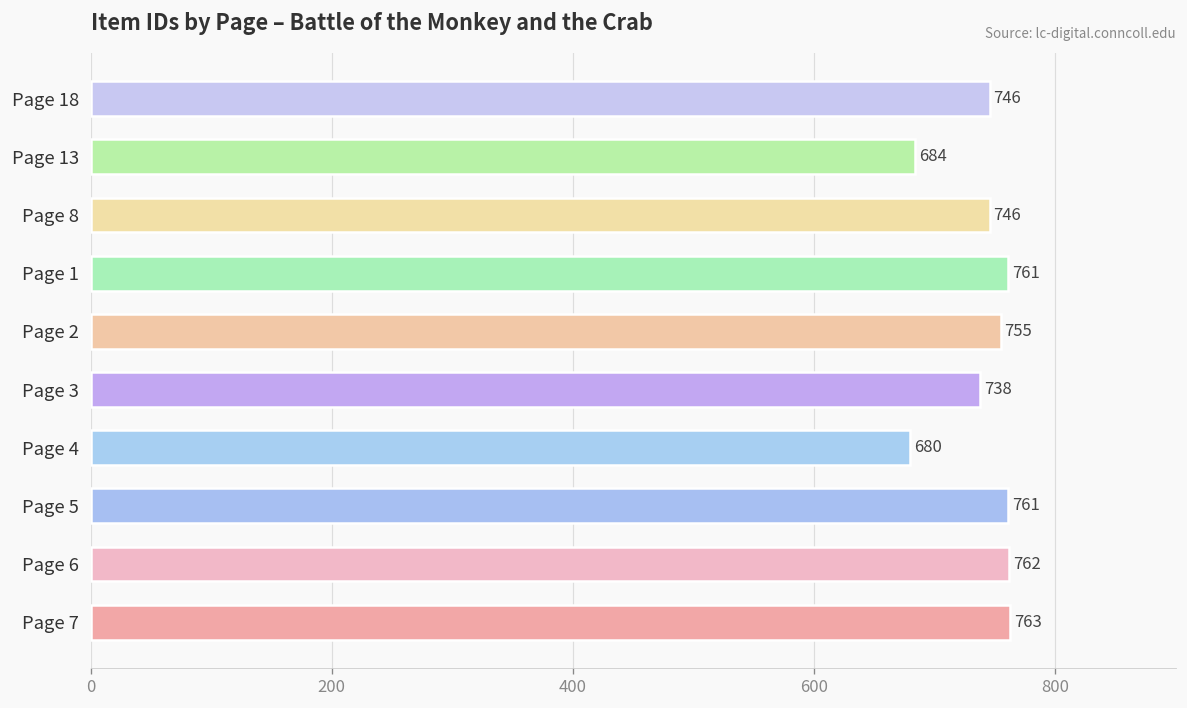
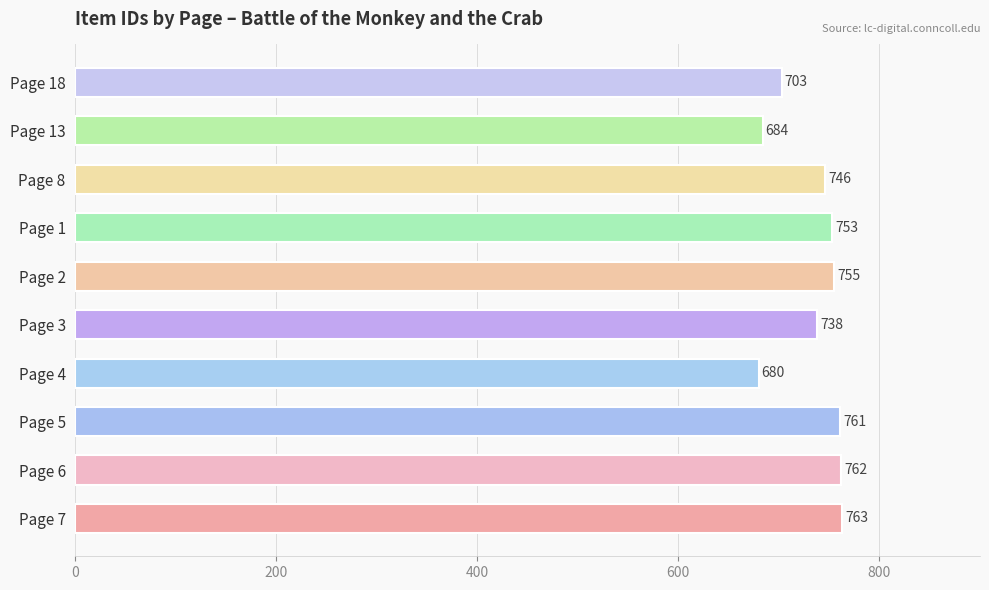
  {
-   "Page 18": 746,
+   "Page 18": 703,
    "Page 13": 684,
    "Page 8": 746,
-   "Page 1": 761,
+   "Page 1": 753,
    "Page 2": 755,
    "Page 3": 738,
    "Page 4": 680,
    "Page 5": 761,
    "Page 6": 762,
    "Page 7": 763
  }
